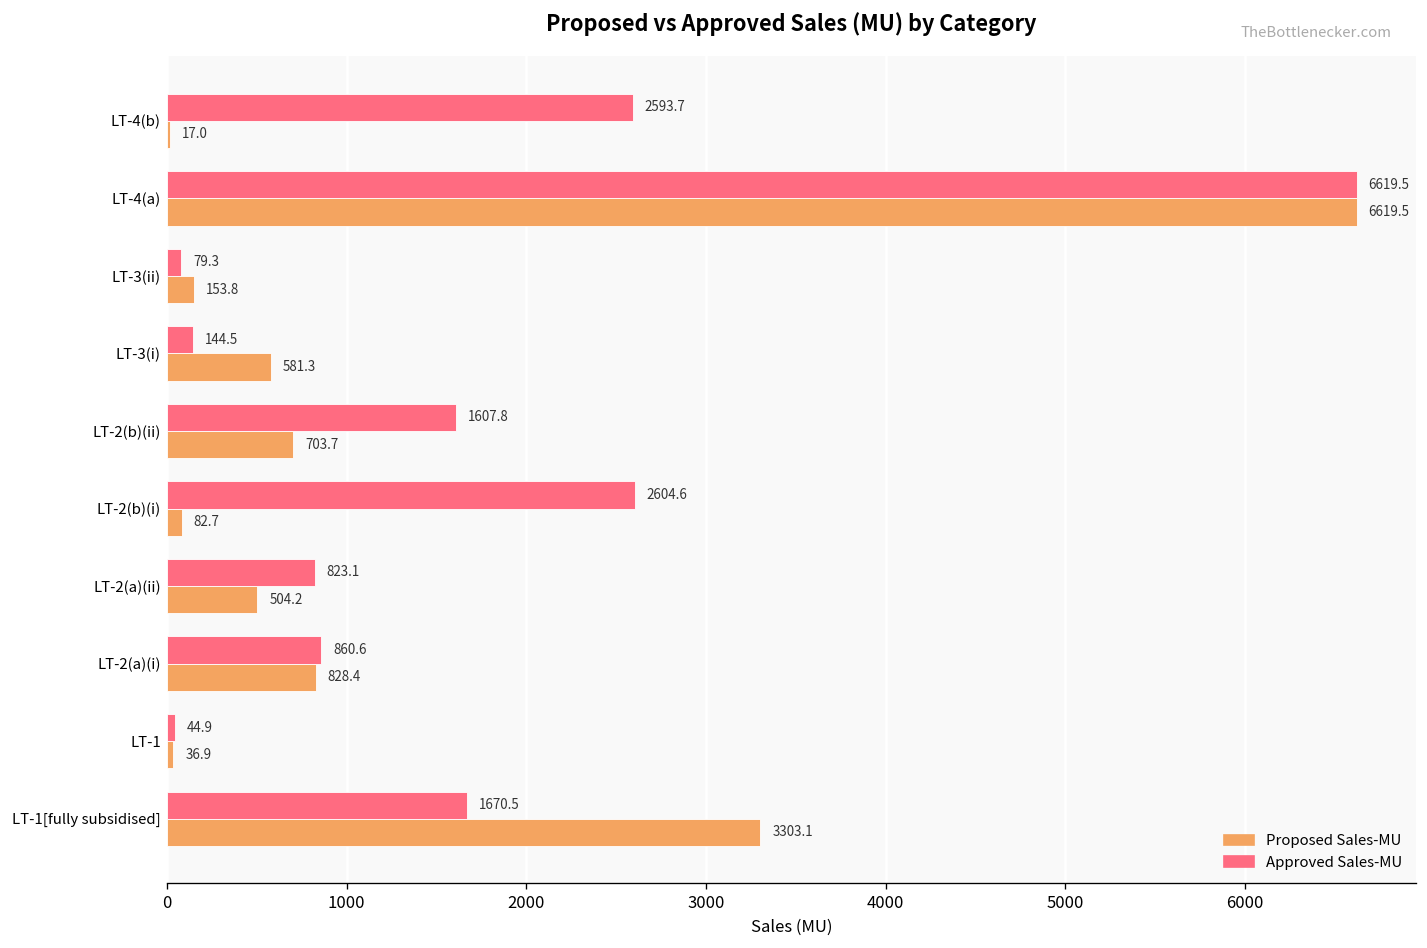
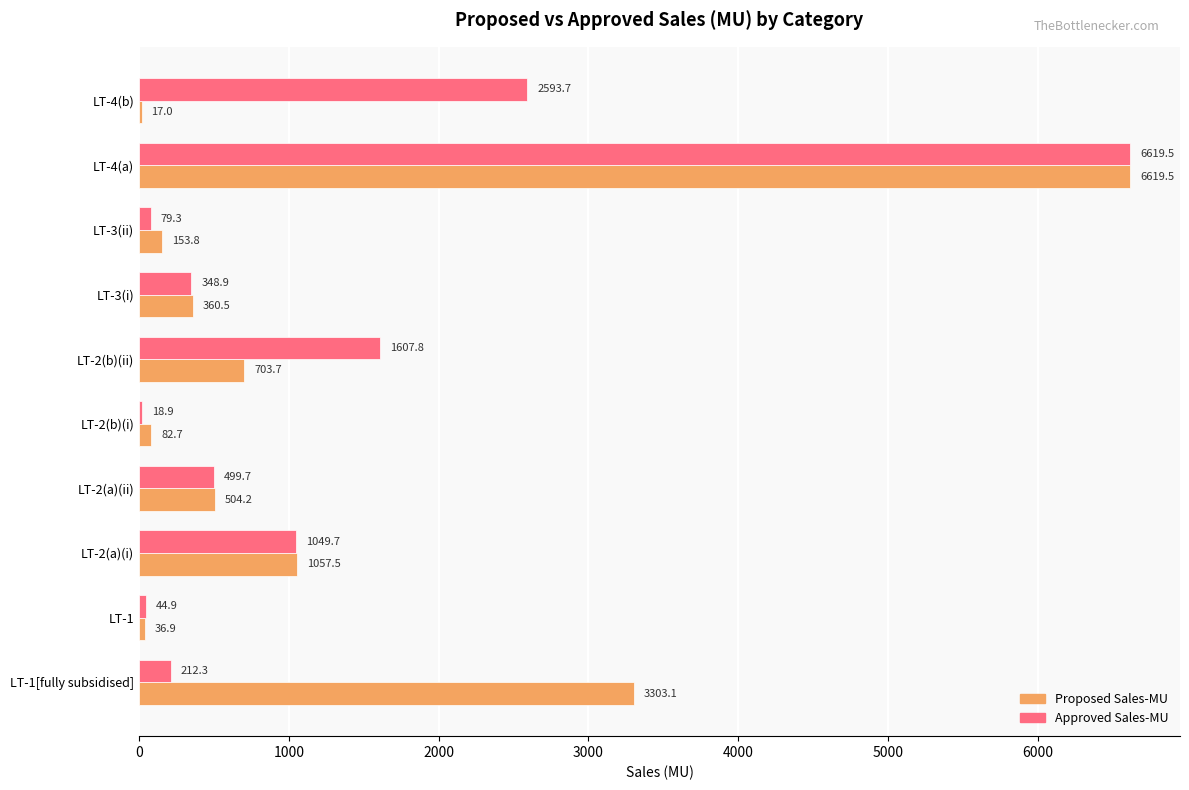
  {
    "Proposed Sales-MU": {
      "LT-4(b)": 17.0,
      "LT-4(a)": 6619.5,
      "LT-3(ii)": 153.8,
-     "LT-3(i)": 581.3,
+     "LT-3(i)": 360.5,
      "LT-2(b)(ii)": 703.7,
      "LT-2(b)(i)": 82.7,
      "LT-2(a)(ii)": 504.2,
-     "LT-2(a)(i)": 828.4,
+     "LT-2(a)(i)": 1057.5,
      "LT-1": 36.9,
      "LT-1[fully subsidised]": 3303.1
    },
    "Approved Sales-MU": {
      "LT-4(b)": 2593.7,
      "LT-4(a)": 6619.5,
      "LT-3(ii)": 79.3,
-     "LT-3(i)": 144.5,
+     "LT-3(i)": 348.9,
      "LT-2(b)(ii)": 1607.8,
-     "LT-2(b)(i)": 2604.6,
-     "LT-2(a)(ii)": 823.1,
-     "LT-2(a)(i)": 860.6,
+     "LT-2(b)(i)": 18.9,
+     "LT-2(a)(ii)": 499.7,
+     "LT-2(a)(i)": 1049.7,
      "LT-1": 44.9,
-     "LT-1[fully subsidised]": 1670.5
+     "LT-1[fully subsidised]": 212.3
    }
  }
